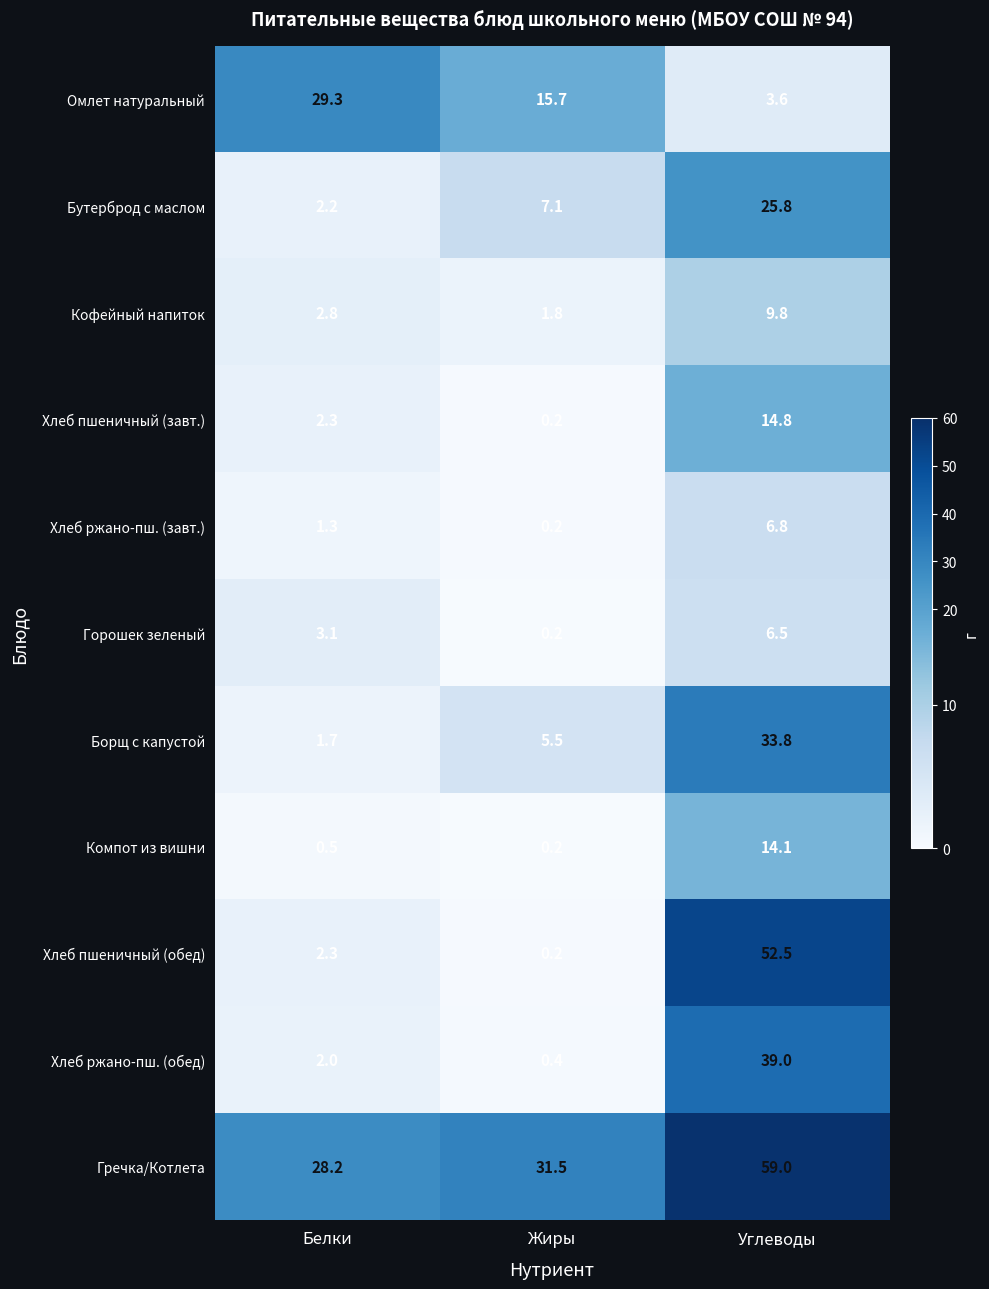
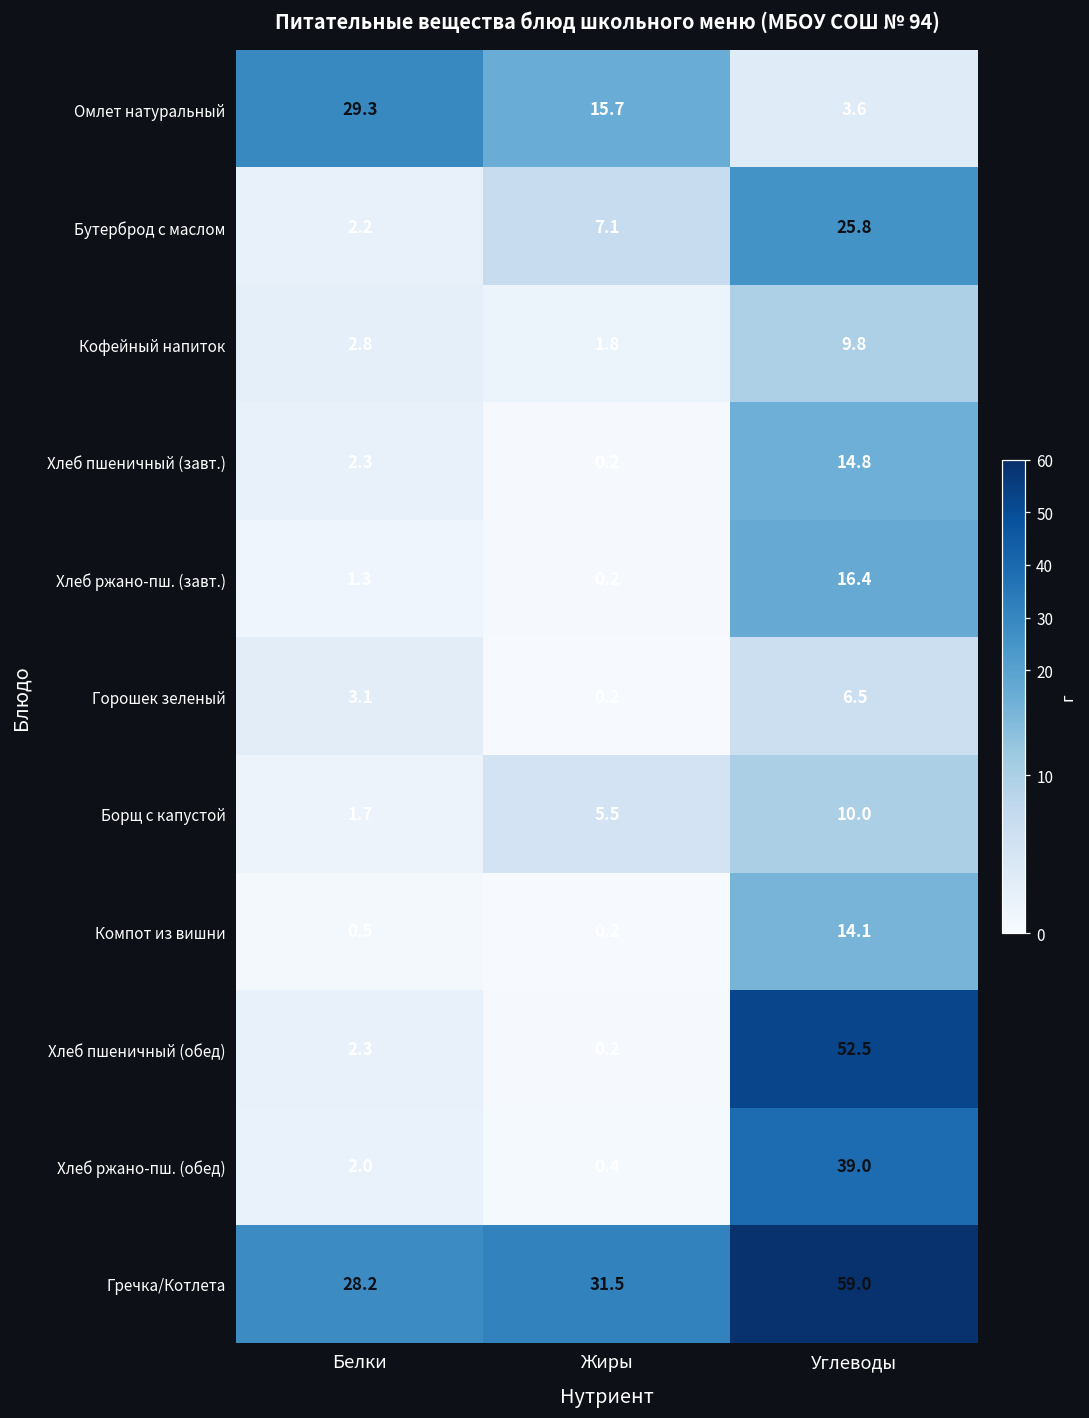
  {
    "Омлет натуральный": {
      "Белки": 29.3,
      "Жиры": 15.7
    },
    "Бутерброд с маслом": {
      "Жиры": 7.1,
      "Углеводы": 25.8
    },
    "Кофейный напиток": {
      "Углеводы": 9.8
    },
    "Хлеб пшеничный (завт.)": {
      "Углеводы": 14.8
    },
    "Хлеб ржано-пш. (завт.)": {
-     "Углеводы": 6.8
+     "Углеводы": 16.4
    },
    "Горошек зеленый": {
      "Углеводы": 6.5
    },
    "Борщ с капустой": {
-     "Углеводы": 33.8
+     "Углеводы": 10.0
    },
    "Компот из вишни": {
      "Углеводы": 14.1
    },
    "Хлеб пшеничный (обед)": {
      "Углеводы": 52.5
    },
    "Хлеб ржано-пш. (обед)": {
      "Углеводы": 39.0
    },
    "Гречка/Котлета": {
      "Белки": 28.2,
      "Жиры": 31.5,
      "Углеводы": 59.0
    }
  }
